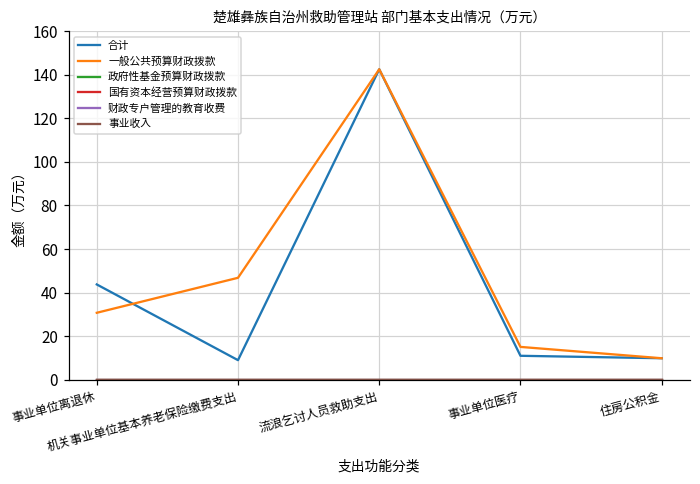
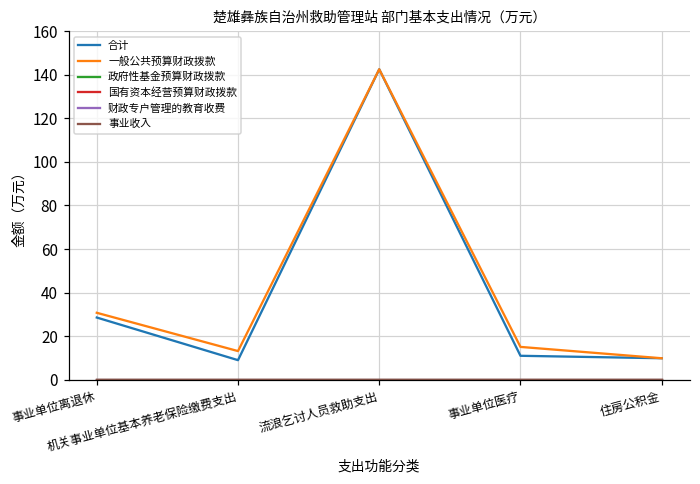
  {
    "合计": {
-     "事业单位离退休": 44,
+     "事业单位离退休": 29,
      "机关事业单位基本养老保险缴费支出": 9,
      "事业单位医疗": 11
    },
    "一般公共预算财政拨款": {
      "事业单位离退休": 31,
-     "机关事业单位基本养老保险缴费支出": 47,
+     "机关事业单位基本养老保险缴费支出": 13,
      "事业单位医疗": 15
    },
    "事业收入": {
      "事业单位离退休": 0,
      "机关事业单位基本养老保险缴费支出": 0,
      "流浪乞讨人员救助支出": 0,
      "事业单位医疗": 0,
      "住房公积金": 0
    }
  }
